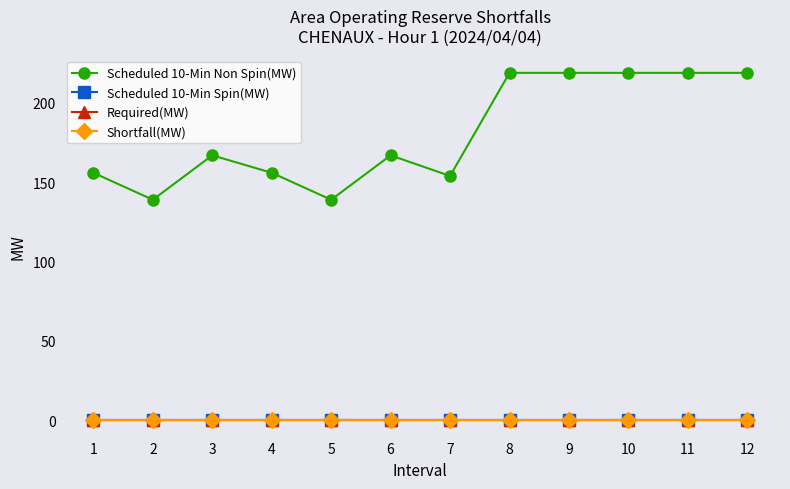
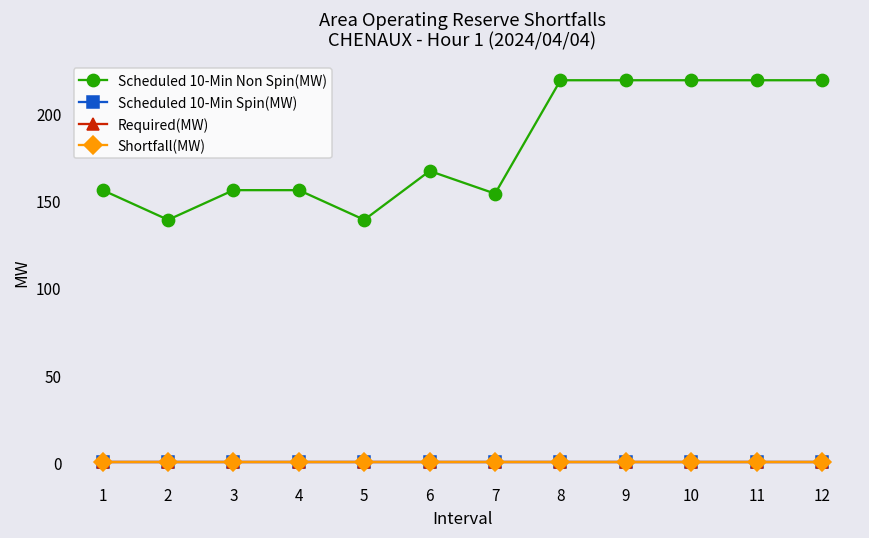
  {
    "Scheduled 10-Min Non Spin(MW)": {
      "1": 156,
      "2": 139,
-     "3": 167,
+     "3": 156,
      "4": 156,
      "5": 139,
      "6": 167,
      "7": 154,
      "8": 219,
      "9": 219,
      "10": 219,
      "11": 219,
      "12": 219
    },
    "Shortfall(MW)": {
      "1": 0,
      "2": 0,
      "3": 0,
      "4": 0,
      "5": 0,
      "6": 0,
      "7": 0,
      "8": 0,
      "9": 0,
      "10": 0,
      "11": 0,
      "12": 0
    }
  }
